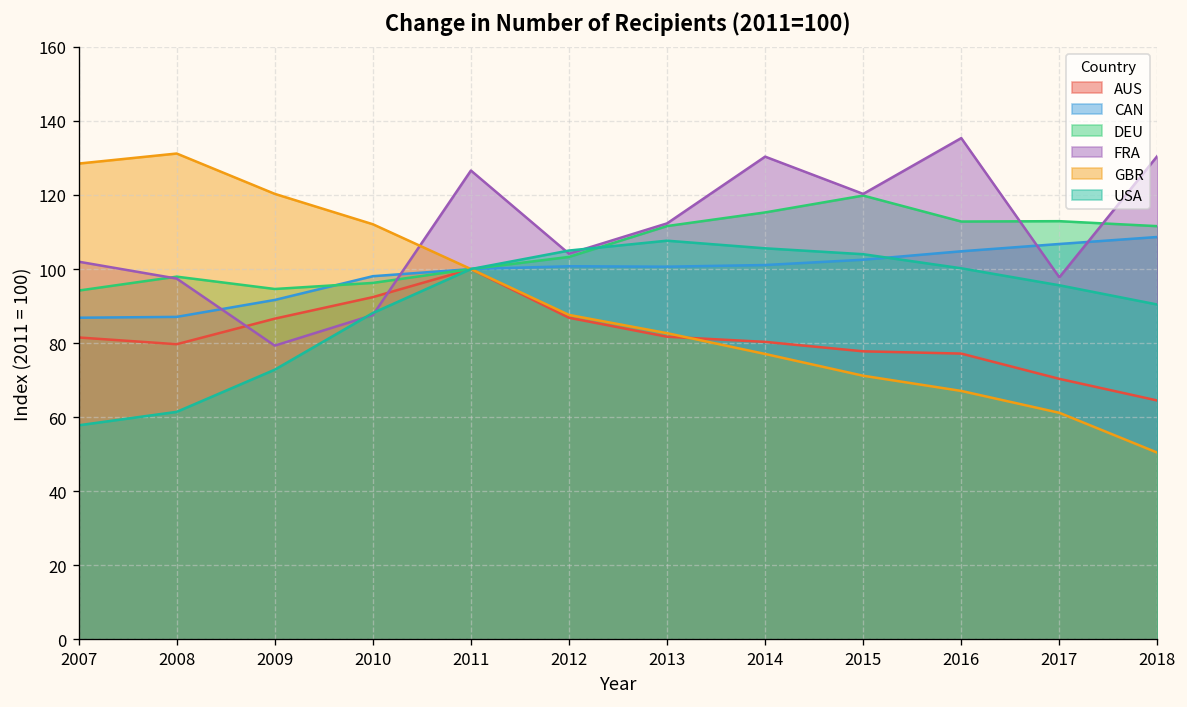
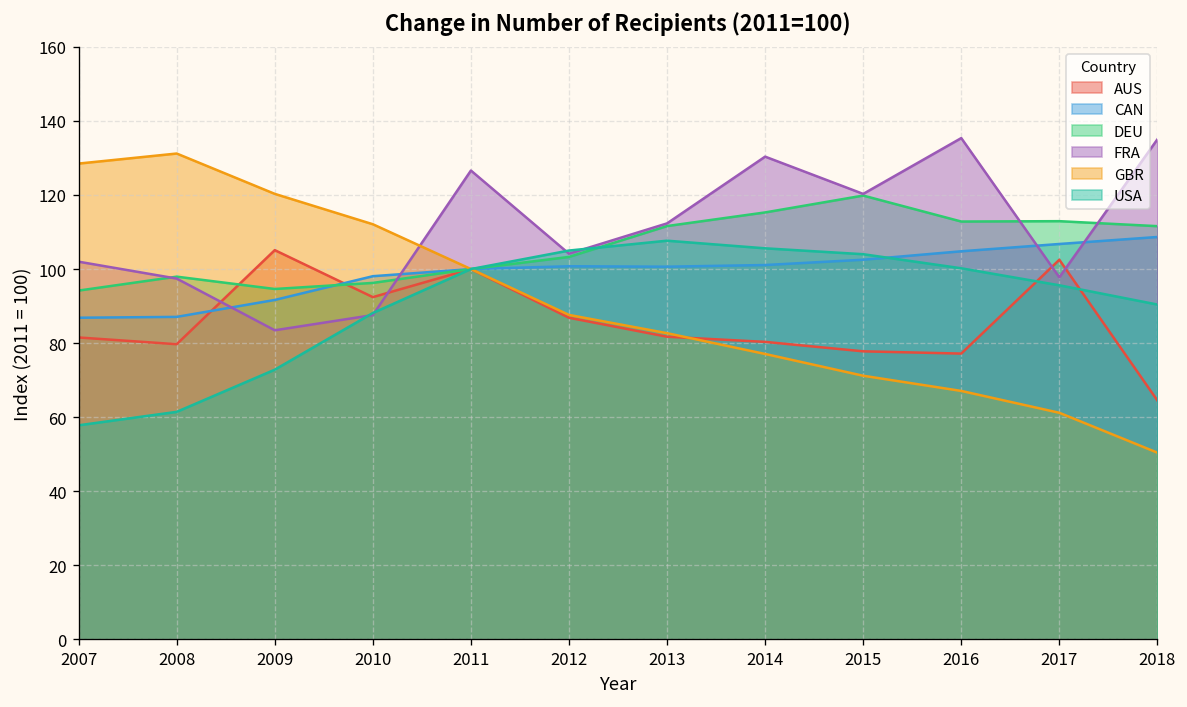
  {
    "AUS": {
      "2007": 82,
      "2008": 80,
-     "2009": 87,
+     "2009": 105,
      "2010": 92,
      "2013": 82,
      "2014": 80,
      "2015": 78,
      "2016": 77,
-     "2017": 70,
+     "2017": 103,
      "2018": 65
    },
    "FRA": {
      "2007": 102,
-     "2009": 79,
+     "2009": 83,
      "2011": 127,
      "2012": 104,
      "2014": 130,
      "2016": 135,
      "2017": 98,
-     "2018": 131
+     "2018": 135
    },
    "GBR": {
      "2007": 128,
      "2008": 131,
      "2009": 120,
      "2010": 112,
      "2013": 83,
      "2014": 77,
      "2015": 71,
      "2016": 67,
      "2017": 61,
      "2018": 50
    }
  }
